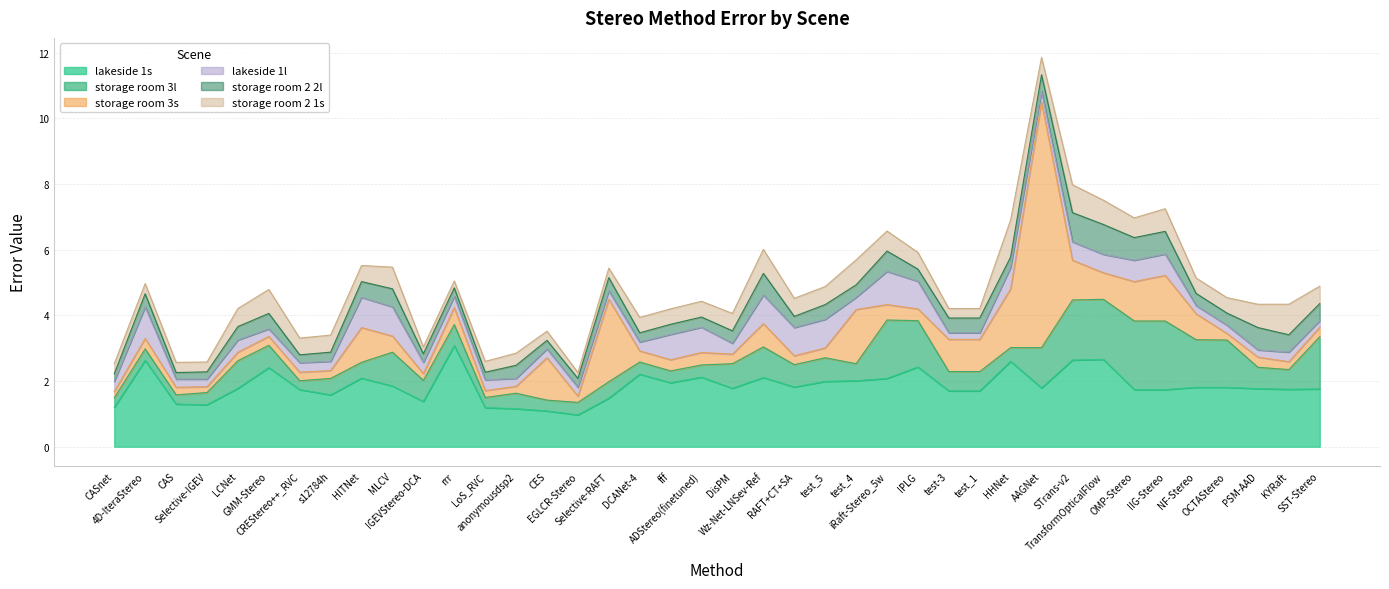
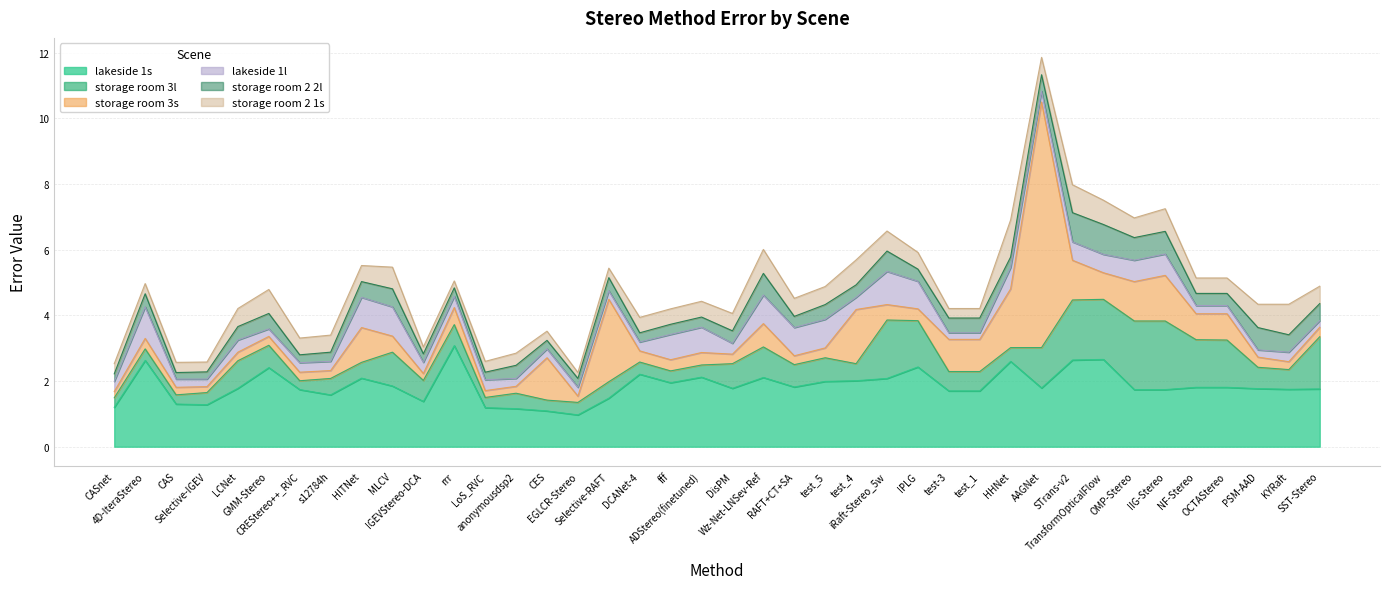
  {
    "storage room 3s": {
      "CASnet": 0.2,
      "4D-IteraStereo": 0.3,
      "CAS": 0.2,
      "Selective-IGEV": 0.2,
      "LCNet": 0.3,
      "GMM-Stereo": 0.3,
      "CREStereo++_RVC": 0.3,
      "s12784h": 0.2,
      "HITNet": 1.1,
      "MLCV": 0.5,
      "IGEVStereo-DCA": 0.2,
      "rrr": 0.5,
      "LoS_RVC": 0.2,
      "anonymousdsp2": 0.2,
      "CES": 1.3,
      "EGLCR-Stereo": 0.2,
      "Selective-RAFT": 2.5,
      "DCANet-4": 0.3,
      "fff": 0.3,
      "ADStereo(finetuned)": 0.4,
      "DisPM": 0.3,
      "Wz-Net-LNSev-Ref": 0.7,
      "RAFT+CT+SA": 0.3,
      "test_5": 0.3,
      "test_4": 1.7,
      "iRaft-Stereo_5w": 0.5,
      "IPLG": 0.4,
      "test-3": 1.0,
      "test_1": 1.0,
      "HHNet": 1.8,
      "AAGNet": 7.5,
      "STrans-v2": 1.2,
      "TransformOpticalFlow": 0.8,
      "OMP-Stereo": 1.2,
      "IIG-Stereo": 1.4,
      "NF-Stereo": 0.8,
-     "OCTAStereo": 0.2,
+     "OCTAStereo": 0.8,
      "PSM-AAD": 0.3,
      "KYRaft": 0.2,
      "SST-Stereo": 0.3
    }
  }
